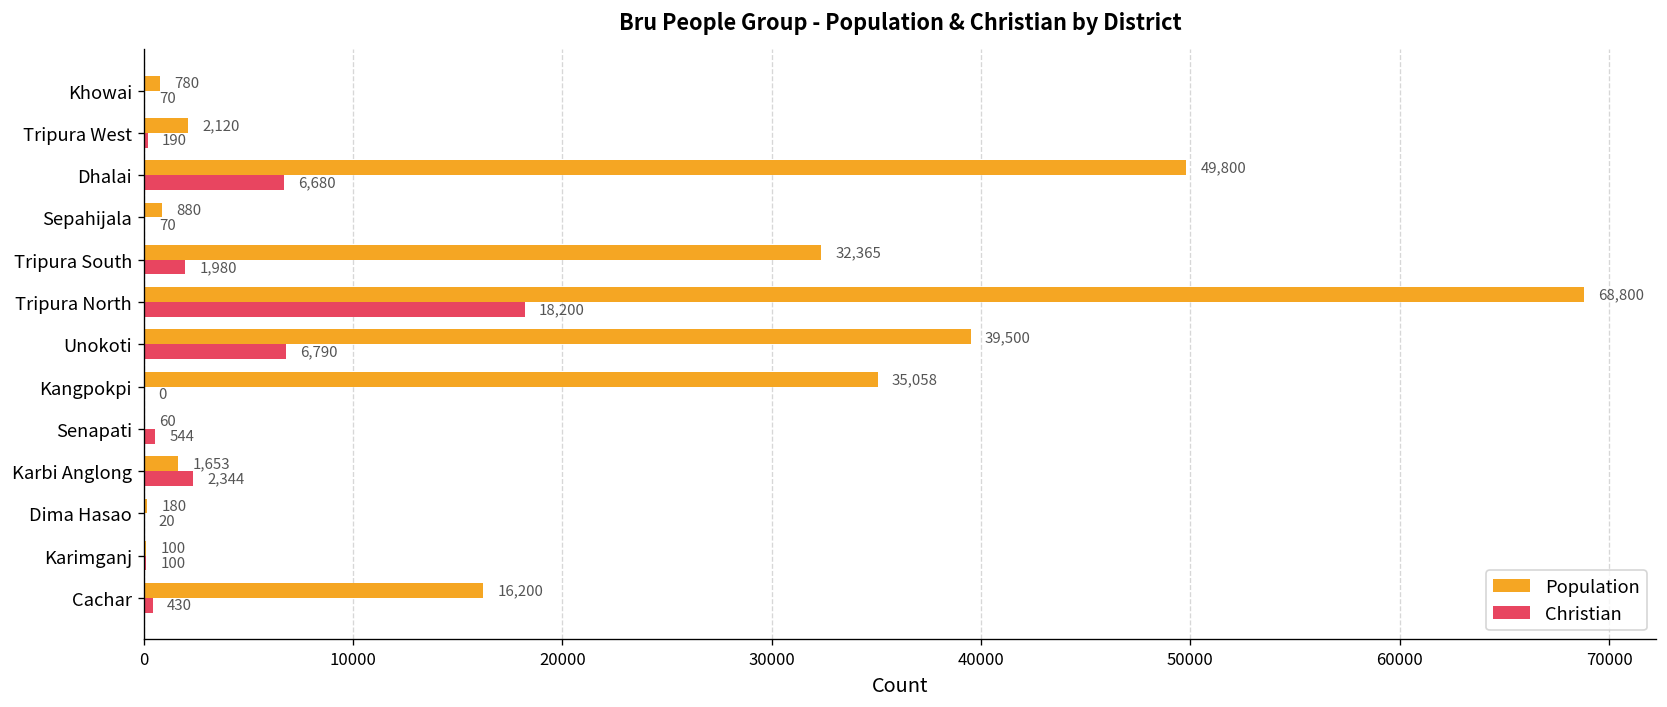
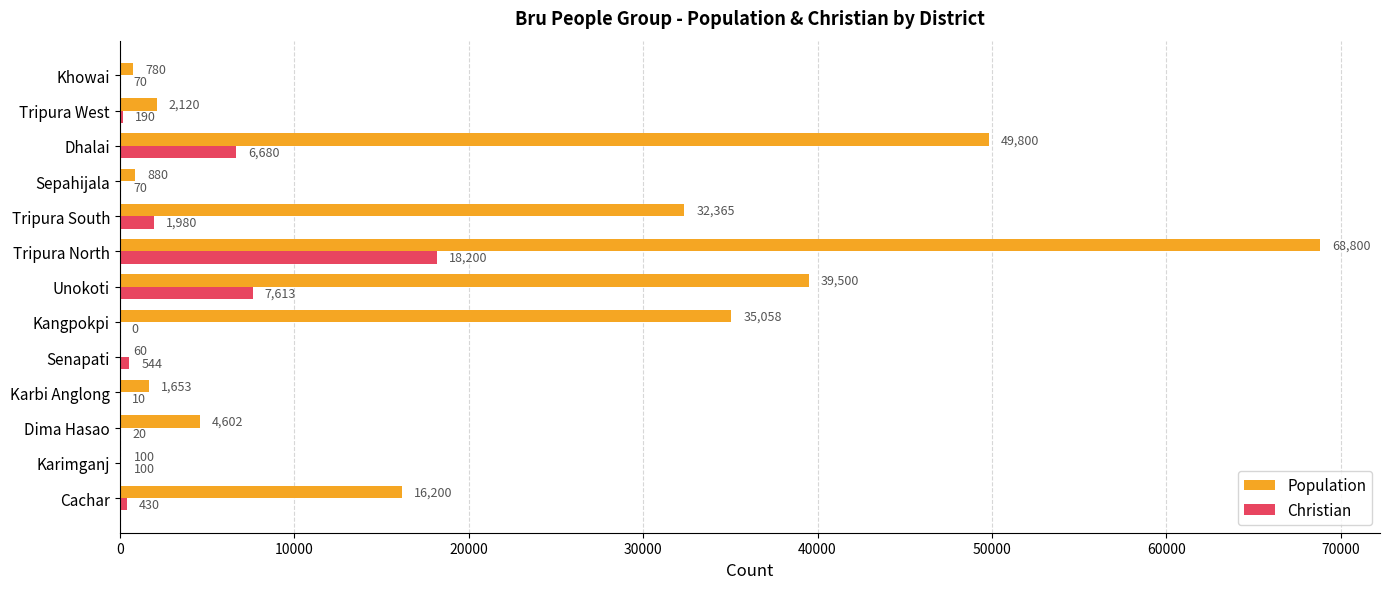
  {
    "Population": {
      "Khowai": "780",
      "Tripura West": "2,120",
      "Dhalai": "49,800",
      "Sepahijala": "880",
      "Tripura South": "32,365",
      "Tripura North": "68,800",
      "Unokoti": "39,500",
      "Kangpokpi": "35,058",
      "Senapati": "60",
      "Karbi Anglong": "1,653",
-     "Dima Hasao": "180",
+     "Dima Hasao": "4,602",
      "Karimganj": "100",
      "Cachar": "16,200"
    },
    "Christian": {
      "Khowai": "70",
      "Tripura West": "190",
      "Dhalai": "6,680",
      "Sepahijala": "70",
      "Tripura South": "1,980",
      "Tripura North": "18,200",
-     "Unokoti": "6,790",
+     "Unokoti": "7,613",
      "Kangpokpi": "0",
      "Senapati": "544",
-     "Karbi Anglong": "2,344",
+     "Karbi Anglong": "10",
      "Dima Hasao": "20",
      "Karimganj": "100",
      "Cachar": "430"
    }
  }
